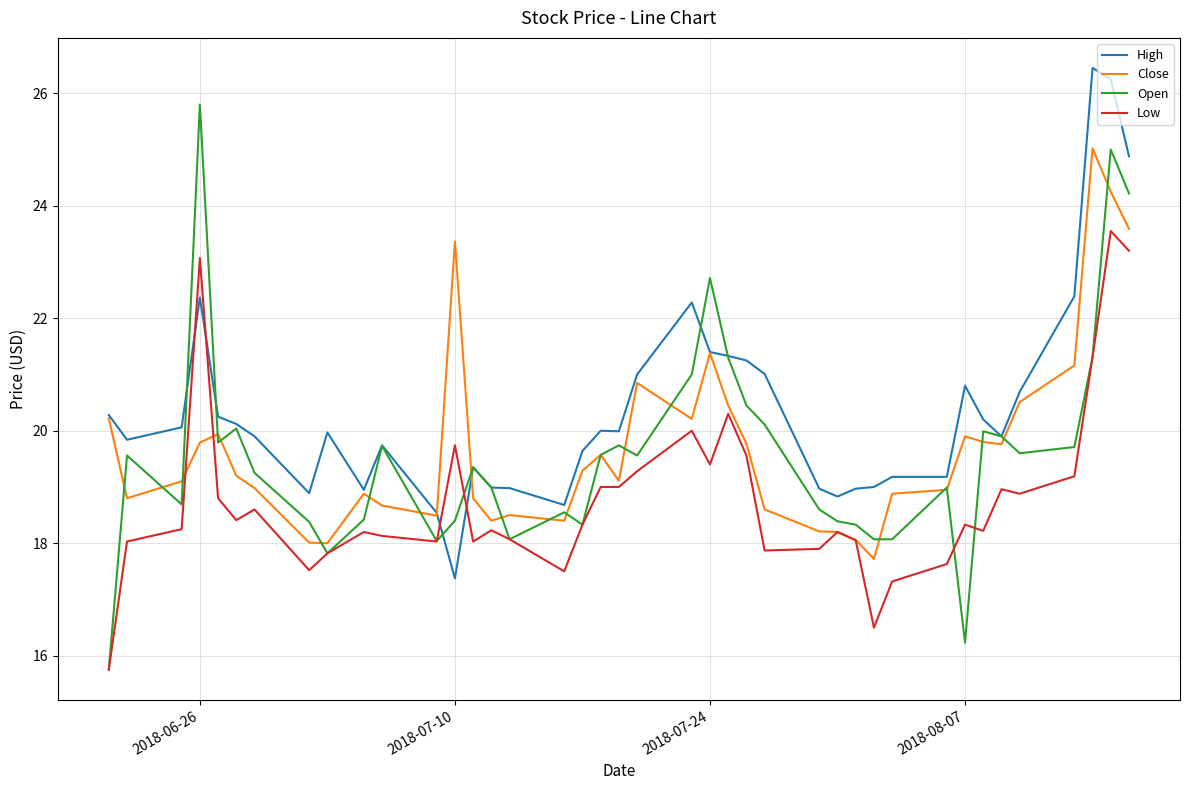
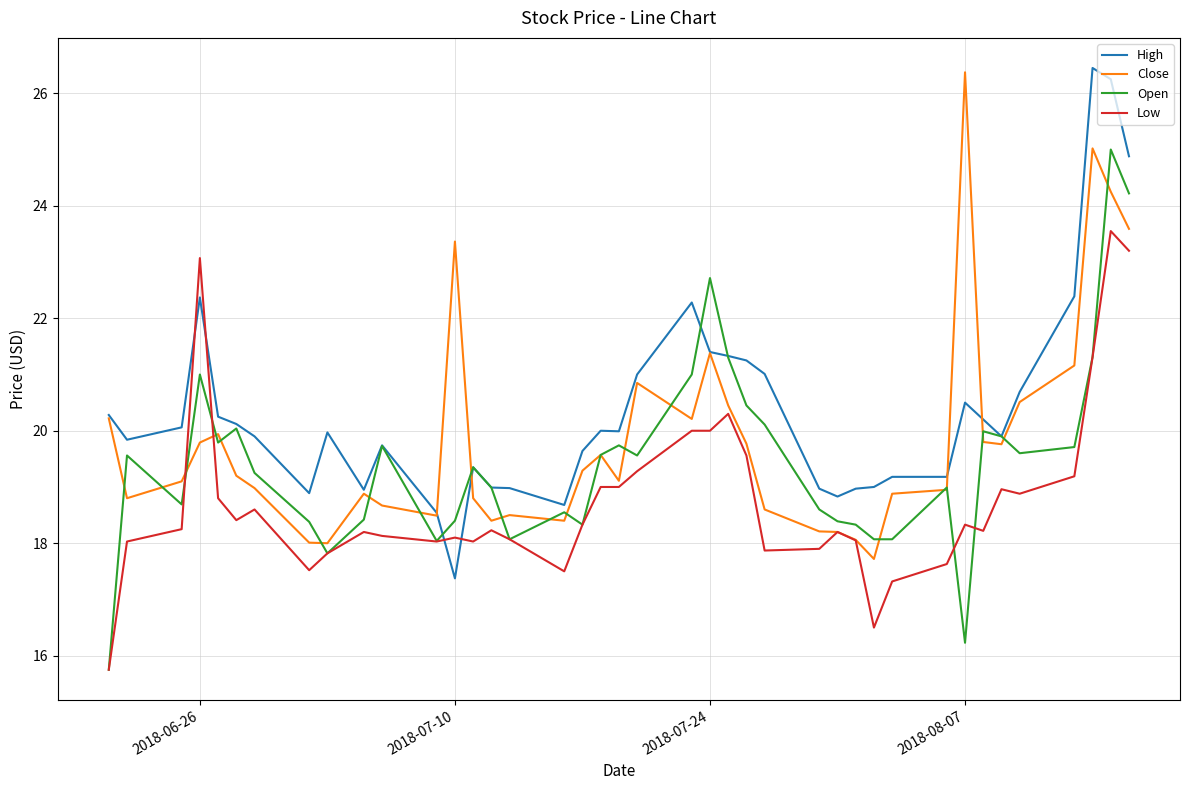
  {
    "High": {
      "2018-06-26": 22.4,
      "2018-07-10": 17.4,
-     "2018-08-07": 20.8
+     "2018-08-07": 20.5
    },
    "Close": {
      "2018-06-26": 19.8,
      "2018-07-10": 23.4,
-     "2018-08-07": 19.9
+     "2018-08-07": 26.4
    },
    "Open": {
-     "2018-06-26": 25.8,
+     "2018-06-26": 21.0,
      "2018-07-10": 18.4,
      "2018-07-24": 22.7,
      "2018-08-07": 16.2
    },
    "Low": {
      "2018-06-26": 23.1,
-     "2018-07-10": 19.7,
-     "2018-07-24": 19.4,
+     "2018-07-10": 18.1,
+     "2018-07-24": 20.0,
      "2018-08-07": 18.3
    }
  }
